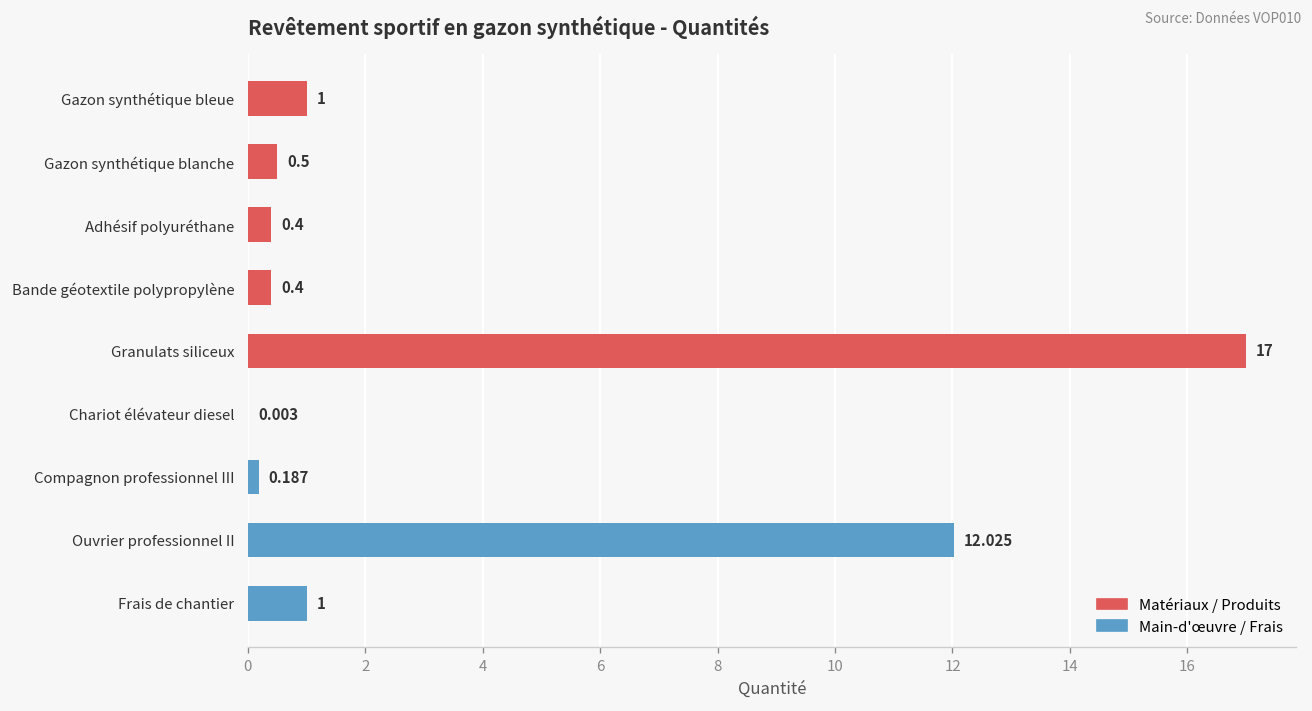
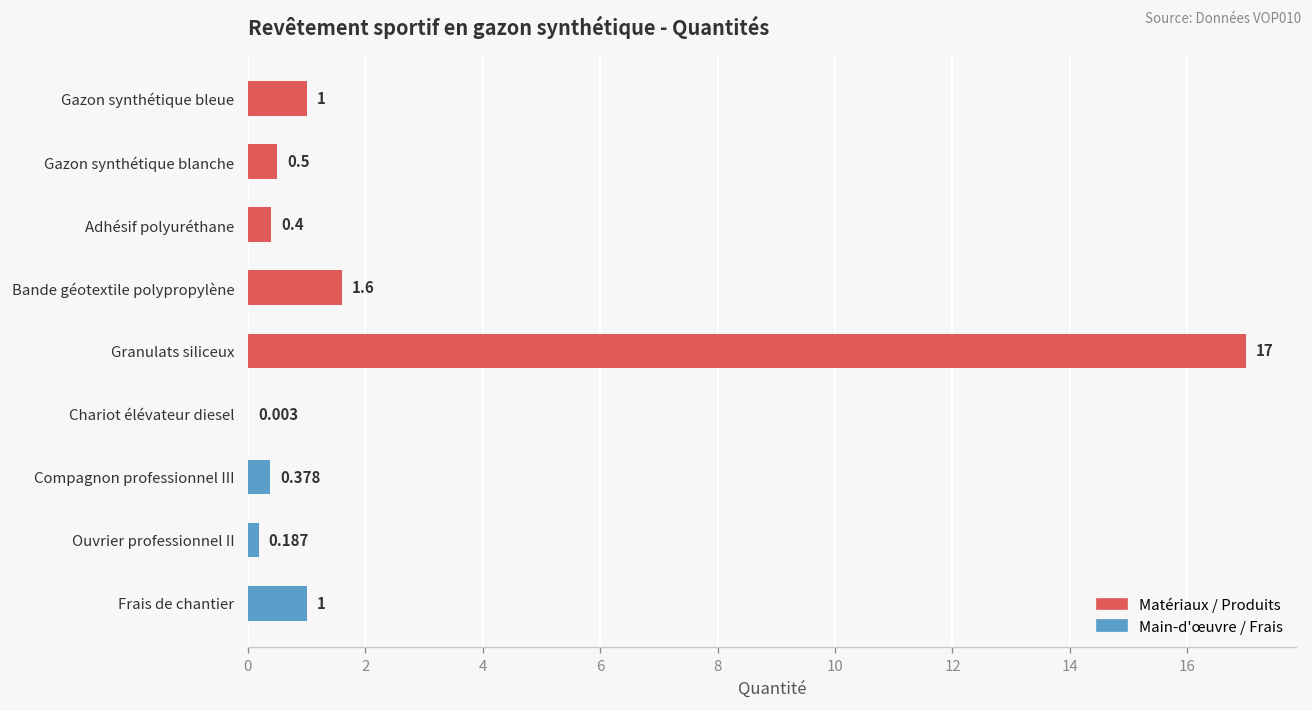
  {
    "Gazon synthétique bleue": 1,
    "Gazon synthétique blanche": 0.5,
    "Adhésif polyuréthane": 0.4,
-   "Bande géotextile polypropylène": 0.4,
+   "Bande géotextile polypropylène": 1.6,
    "Granulats siliceux": 17,
    "Chariot élévateur diesel": 0.003,
-   "Compagnon professionnel III": 0.187,
-   "Ouvrier professionnel II": 12.025,
+   "Compagnon professionnel III": 0.378,
+   "Ouvrier professionnel II": 0.187,
    "Frais de chantier": 1
  }
